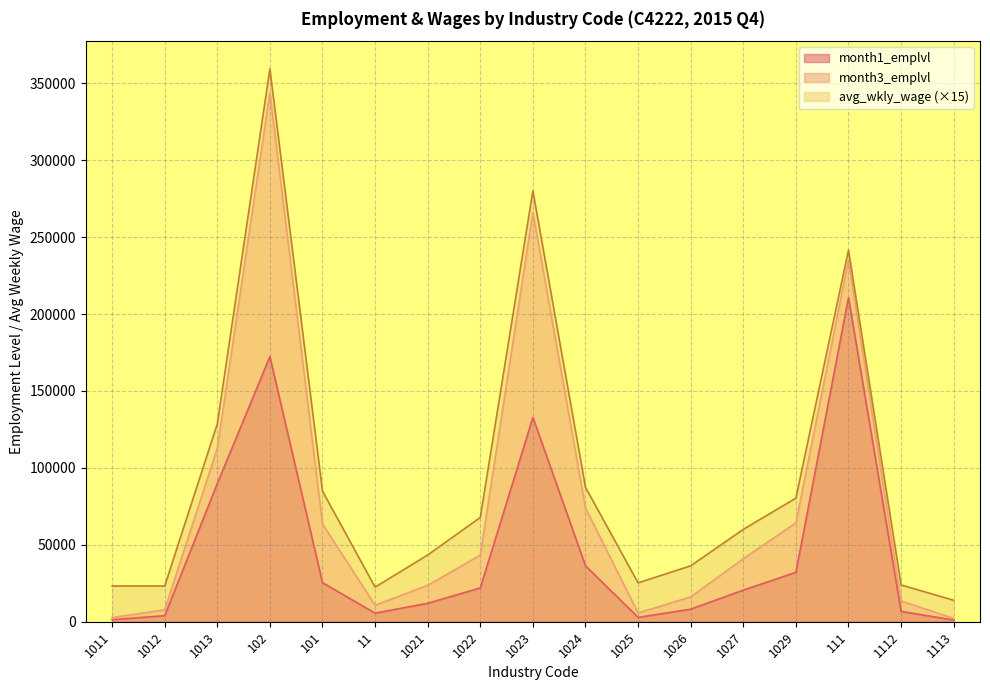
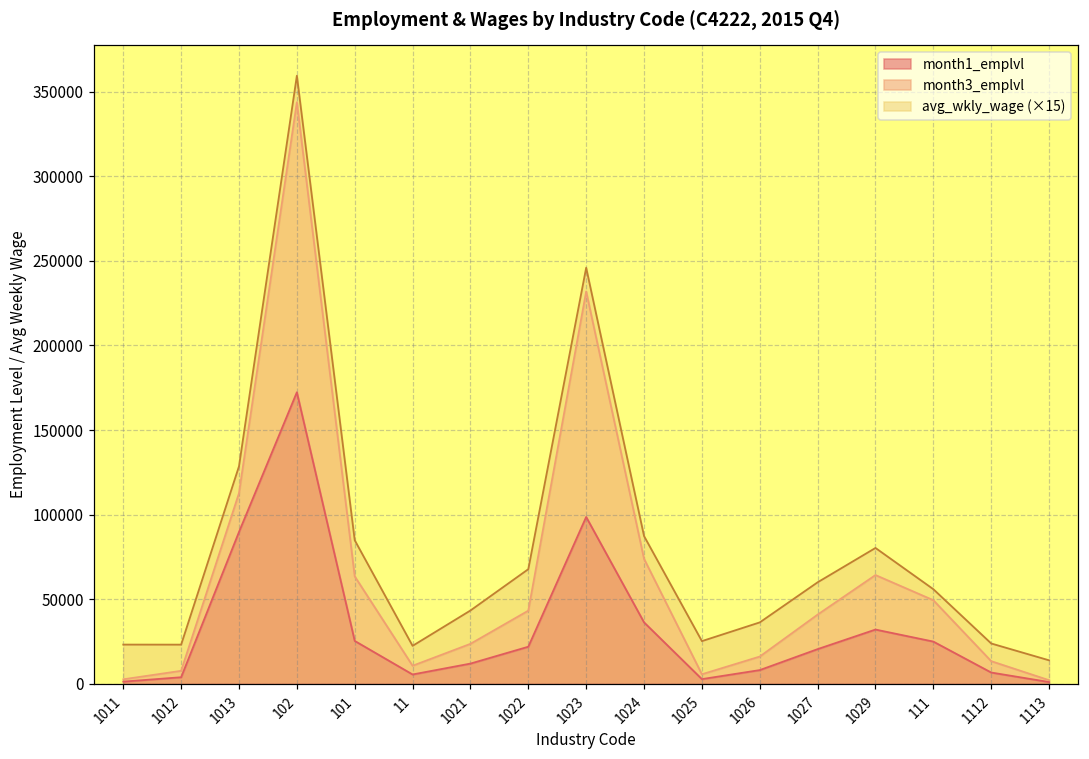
  {
    "month1_emplvl": {
      "1012": 4000,
      "1013": 90000,
      "102": 172000,
      "101": 25000,
      "11": 6000,
      "1021": 12000,
      "1022": 22000,
-     "1023": 133000,
+     "1023": 99000,
      "1024": 36000,
      "1025": 3000,
      "1026": 8000,
      "1027": 21000,
      "1029": 32000,
-     "111": 211000,
+     "111": 25000,
      "1112": 7000
    }
  }
